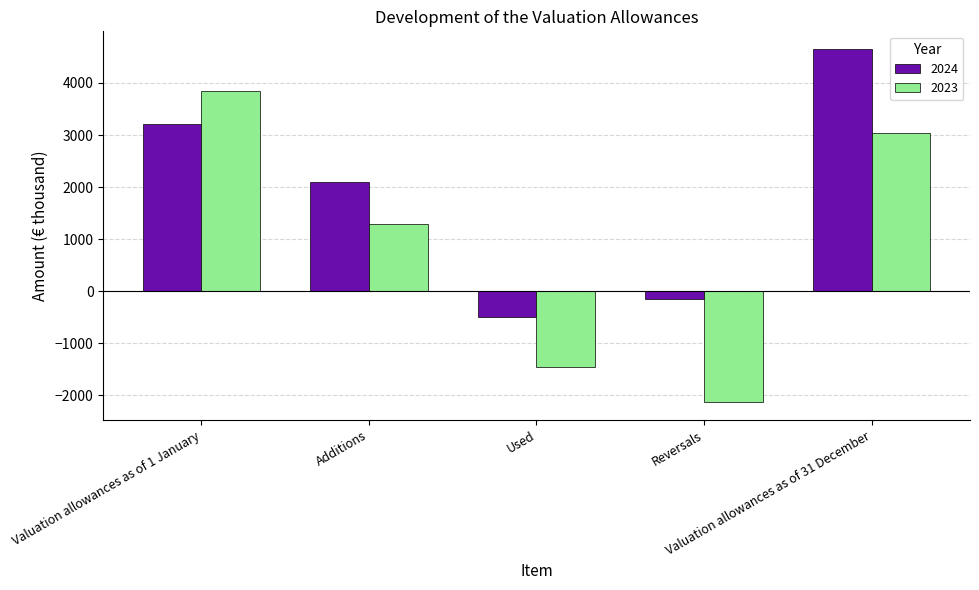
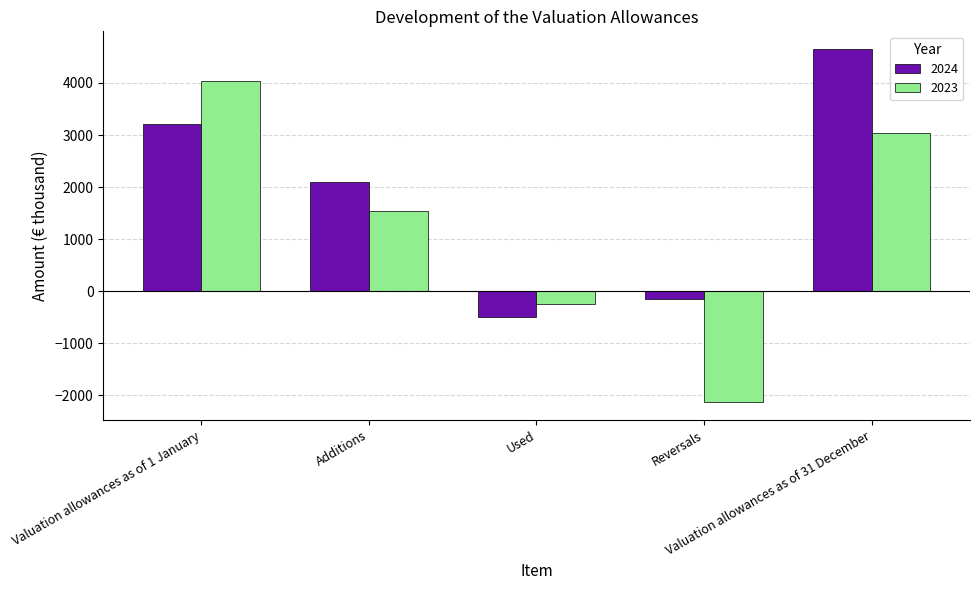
  {
    "2024": {
      "Valuation allowances as of 1 January": 3200,
      "Additions": 2100,
      "Used": -500,
      "Reversals": -100,
      "Valuation allowances as of 31 December": 4700
    },
    "2023": {
-     "Valuation allowances as of 1 January": 3900,
-     "Additions": 1300,
-     "Used": -1400,
+     "Valuation allowances as of 1 January": 4000,
+     "Additions": 1500,
+     "Used": -200,
      "Reversals": -2100,
      "Valuation allowances as of 31 December": 3000
    }
  }
